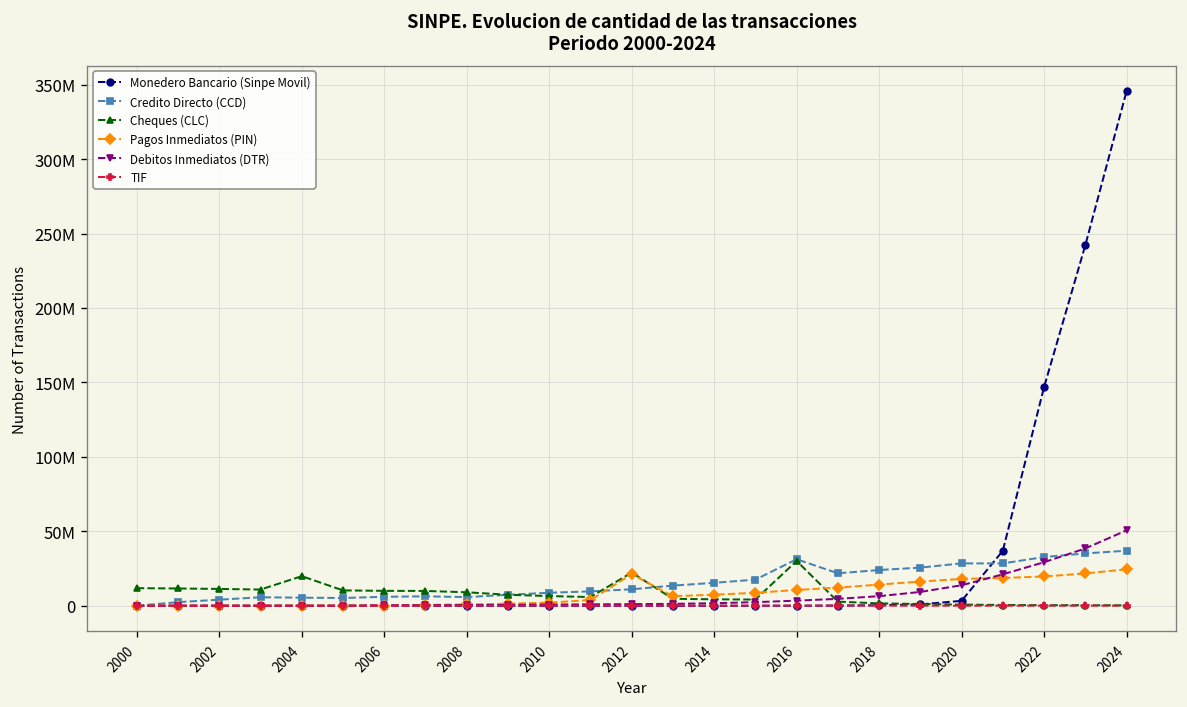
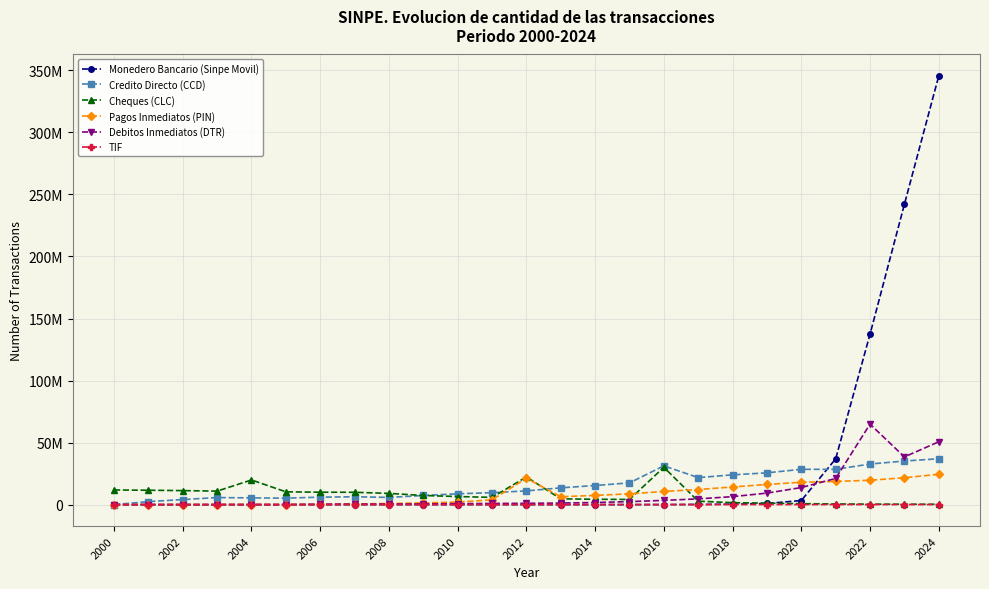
  {
    "Monedero Bancario (Sinpe Movil)": {
      "2020": 3000000,
-     "2022": 147000000,
+     "2022": 137000000,
      "2024": 346000000
    },
    "Credito Directo (CCD)": {
      "2002": 4000000,
      "2004": 5000000,
      "2006": 6000000,
      "2008": 6000000,
      "2010": 9000000,
      "2012": 11000000,
      "2014": 15000000,
      "2018": 24000000,
      "2020": 28000000,
      "2022": 33000000,
      "2024": 37000000
    },
    "Cheques (CLC)": {
      "2000": 12000000,
      "2002": 11000000,
      "2004": 20000000,
      "2006": 10000000,
      "2008": 9000000,
      "2010": 7000000,
      "2014": 4000000
    },
    "Pagos Inmediatos (PIN)": {
      "2014": 7000000,
      "2016": 11000000,
      "2018": 14000000,
      "2020": 18000000,
      "2022": 20000000,
      "2024": 24000000
    },
    "Debitos Inmediatos (DTR)": {
      "2016": 3000000,
      "2018": 6000000,
      "2020": 14000000,
-     "2022": 29000000,
+     "2022": 65000000,
      "2024": 51000000
    }
  }
